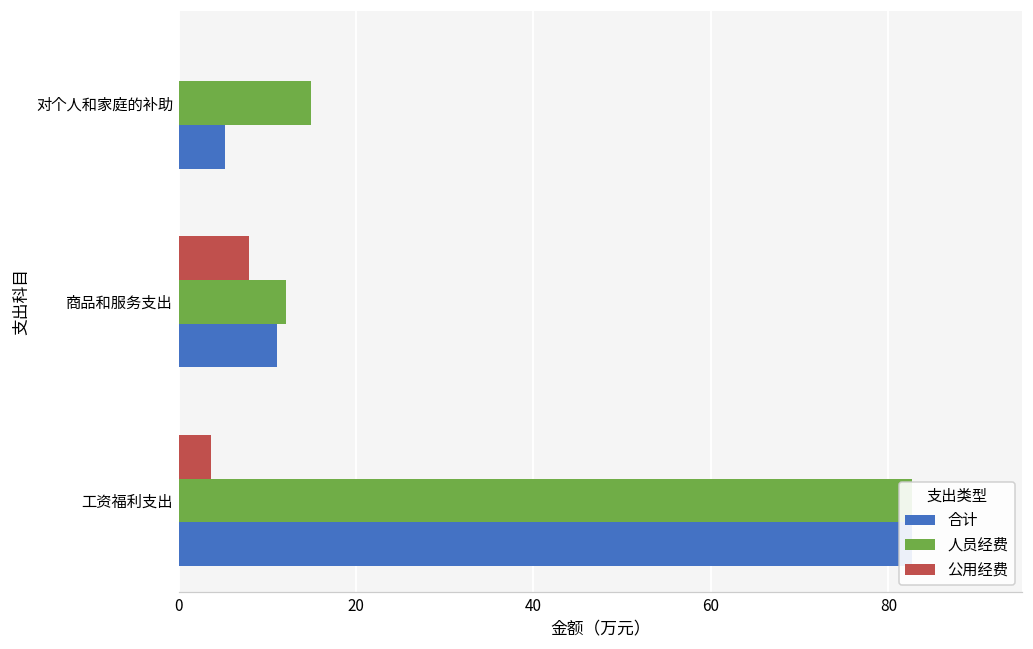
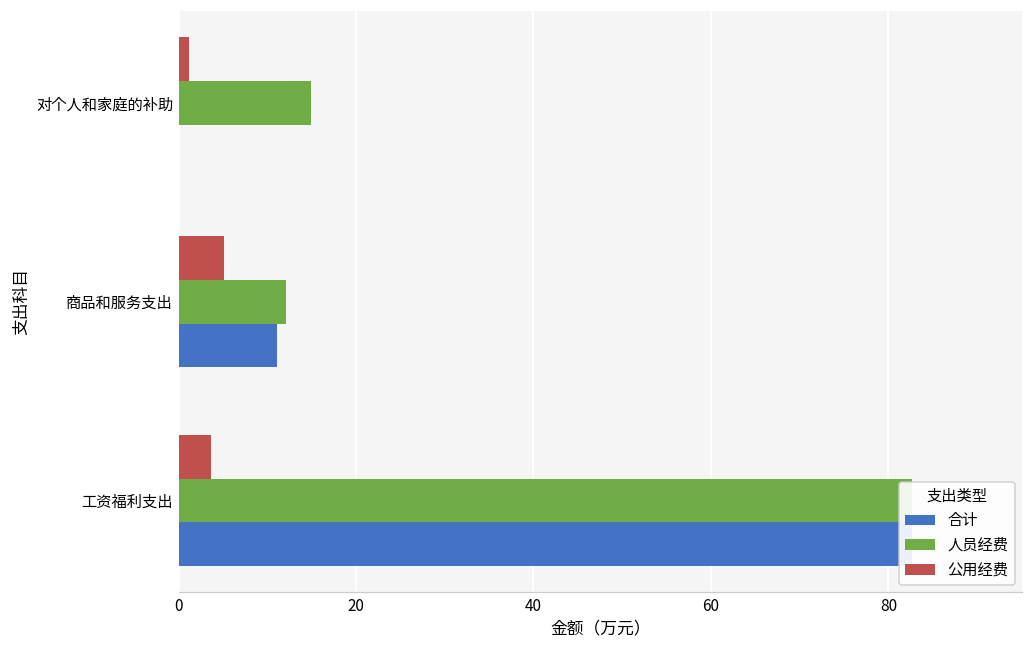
  {
    "合计": {
-     "对个人和家庭的补助": 5,
+     "对个人和家庭的补助": 0,
      "商品和服务支出": 11
    },
    "人员经费": {
      "对个人和家庭的补助": 15,
      "商品和服务支出": 12
    },
    "公用经费": {
-     "对个人和家庭的补助": 0,
-     "商品和服务支出": 8,
+     "对个人和家庭的补助": 1,
+     "商品和服务支出": 5,
      "工资福利支出": 4
    }
  }
